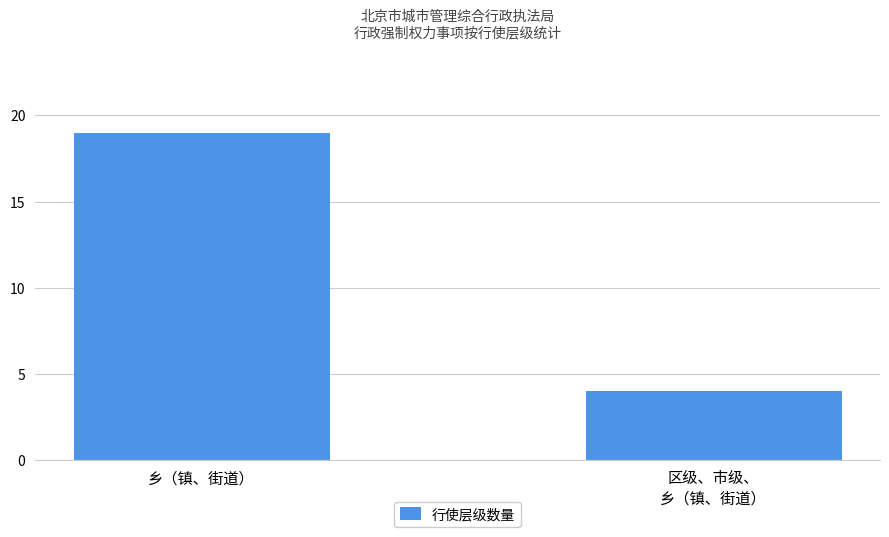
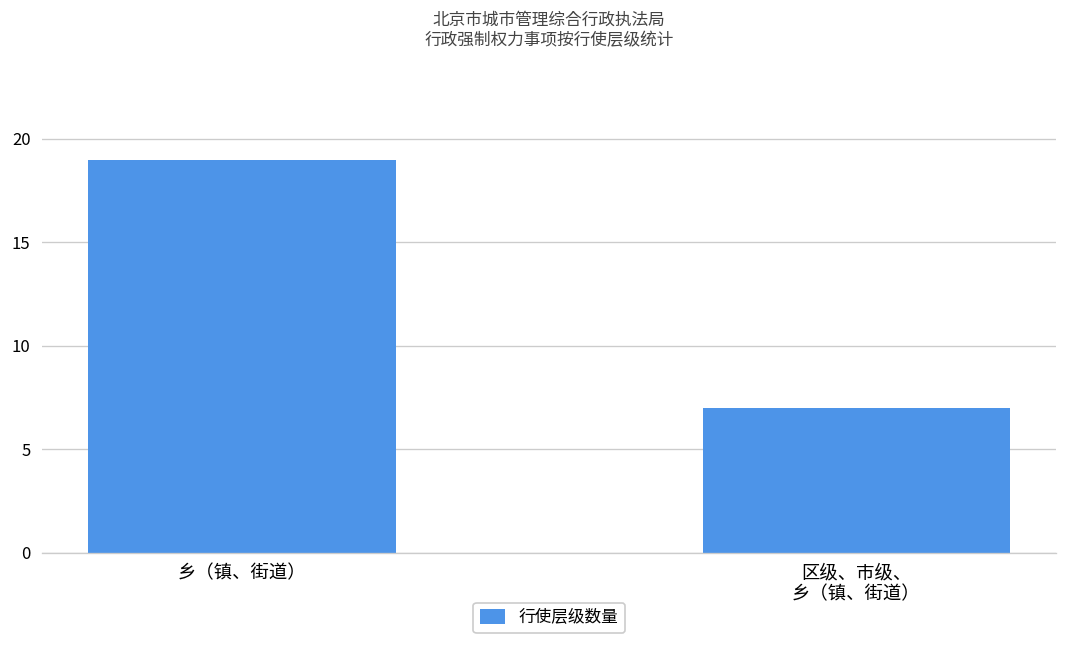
  {
    "乡（镇、街道）": 19,
-   "区级、市级、 乡（镇、街道）": 4
+   "区级、市级、 乡（镇、街道）": 7
  }
